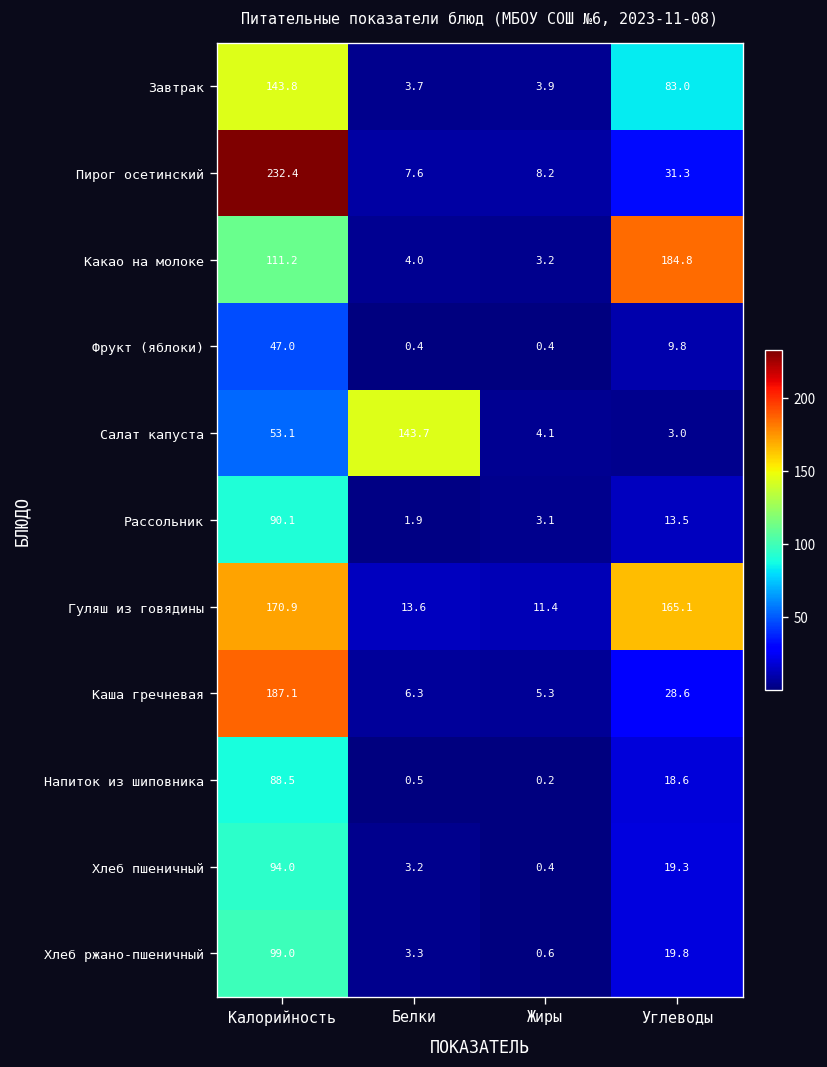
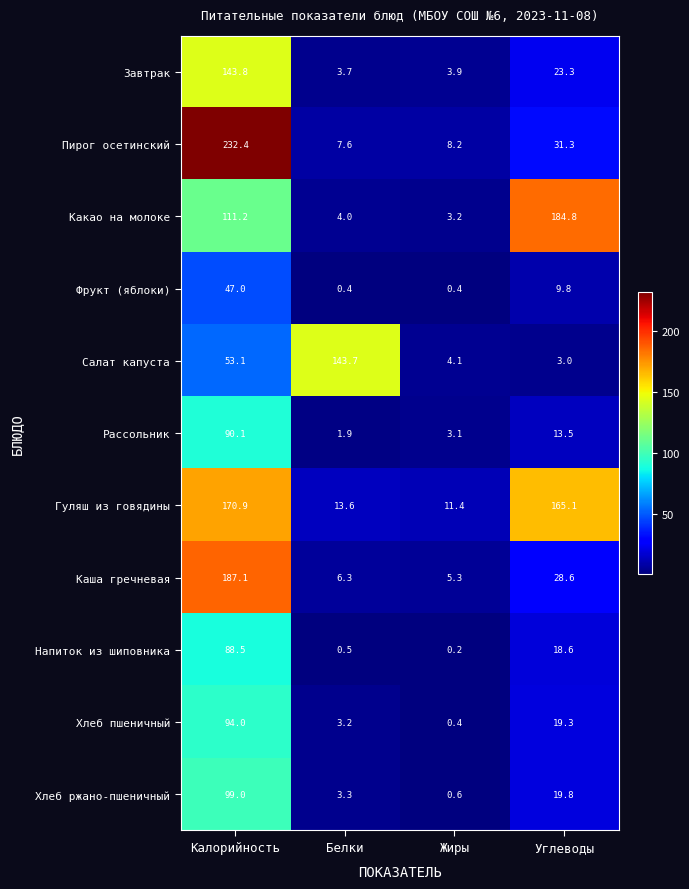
  {
    "Завтрак": {
      "Калорийность": 143.8,
      "Белки": 3.7,
      "Жиры": 3.9,
-     "Углеводы": 83.0
+     "Углеводы": 23.3
    },
    "Пирог осетинский": {
      "Калорийность": 232.4,
      "Белки": 7.6,
      "Жиры": 8.2,
      "Углеводы": 31.3
    },
    "Какао на молоке": {
      "Калорийность": 111.2,
      "Белки": 4.0,
      "Жиры": 3.2,
      "Углеводы": 184.8
    },
    "Фрукт (яблоки)": {
      "Калорийность": 47.0,
      "Белки": 0.4,
      "Жиры": 0.4,
      "Углеводы": 9.8
    },
    "Салат капуста": {
      "Калорийность": 53.1,
      "Белки": 143.7,
      "Жиры": 4.1,
      "Углеводы": 3.0
    },
    "Рассольник": {
      "Калорийность": 90.1,
      "Белки": 1.9,
      "Жиры": 3.1,
      "Углеводы": 13.5
    },
    "Гуляш из говядины": {
      "Калорийность": 170.9,
      "Белки": 13.6,
      "Жиры": 11.4,
      "Углеводы": 165.1
    },
    "Каша гречневая": {
      "Калорийность": 187.1,
      "Белки": 6.3,
      "Жиры": 5.3,
      "Углеводы": 28.6
    },
    "Напиток из шиповника": {
      "Калорийность": 88.5,
      "Белки": 0.5,
      "Жиры": 0.2,
      "Углеводы": 18.6
    },
    "Хлеб пшеничный": {
      "Калорийность": 94.0,
      "Белки": 3.2,
      "Жиры": 0.4,
      "Углеводы": 19.3
    },
    "Хлеб ржано-пшеничный": {
      "Калорийность": 99.0,
      "Белки": 3.3,
      "Жиры": 0.6,
      "Углеводы": 19.8
    }
  }
